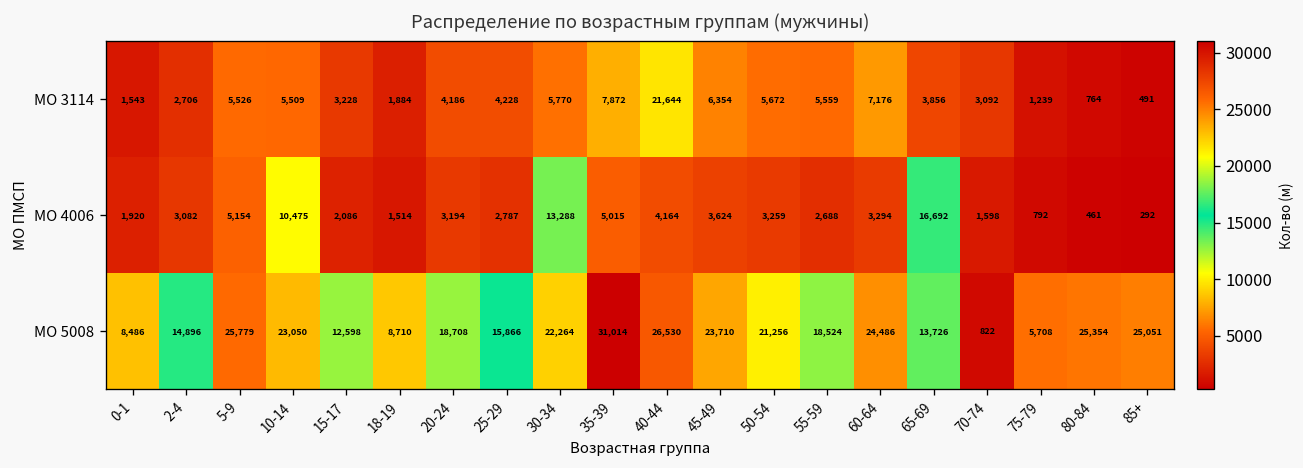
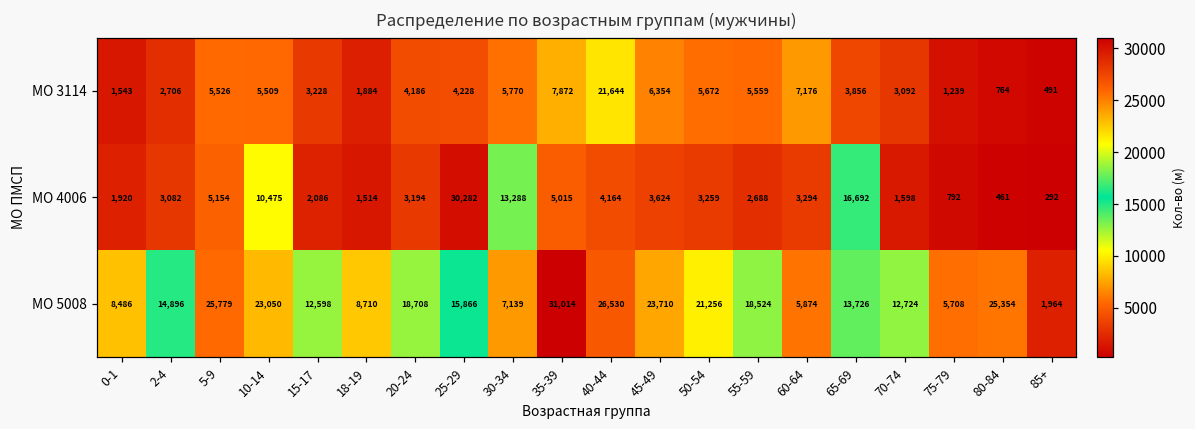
  {
    "МО 3114": {
      "0-1": "1,543",
      "2-4": "2,706",
      "5-9": "5,526",
      "10-14": "5,509",
      "15-17": "3,228",
      "18-19": "1,884",
      "20-24": "4,186",
      "25-29": "4,228",
      "30-34": "5,770",
      "35-39": "7,872",
      "40-44": "21,644",
      "45-49": "6,354",
      "50-54": "5,672",
      "55-59": "5,559",
      "60-64": "7,176",
      "65-69": "3,856",
      "70-74": "3,092",
      "75-79": "1,239",
      "80-84": "764",
      "85+": "491"
    },
    "МО 4006": {
      "0-1": "1,920",
      "2-4": "3,082",
      "5-9": "5,154",
      "10-14": "10,475",
      "15-17": "2,086",
      "18-19": "1,514",
      "20-24": "3,194",
-     "25-29": "2,787",
+     "25-29": "30,282",
      "30-34": "13,288",
      "35-39": "5,015",
      "40-44": "4,164",
      "45-49": "3,624",
      "50-54": "3,259",
      "55-59": "2,688",
      "60-64": "3,294",
      "65-69": "16,692",
      "70-74": "1,598",
      "75-79": "792",
      "80-84": "461",
      "85+": "292"
    },
    "МО 5008": {
      "0-1": "8,486",
      "2-4": "14,896",
      "5-9": "25,779",
      "10-14": "23,050",
      "15-17": "12,598",
      "18-19": "8,710",
      "20-24": "18,708",
      "25-29": "15,866",
-     "30-34": "22,264",
+     "30-34": "7,139",
      "35-39": "31,014",
      "40-44": "26,530",
      "45-49": "23,710",
      "50-54": "21,256",
      "55-59": "18,524",
-     "60-64": "24,486",
+     "60-64": "5,874",
      "65-69": "13,726",
-     "70-74": "822",
+     "70-74": "12,724",
      "75-79": "5,708",
      "80-84": "25,354",
-     "85+": "25,051"
+     "85+": "1,964"
    }
  }
